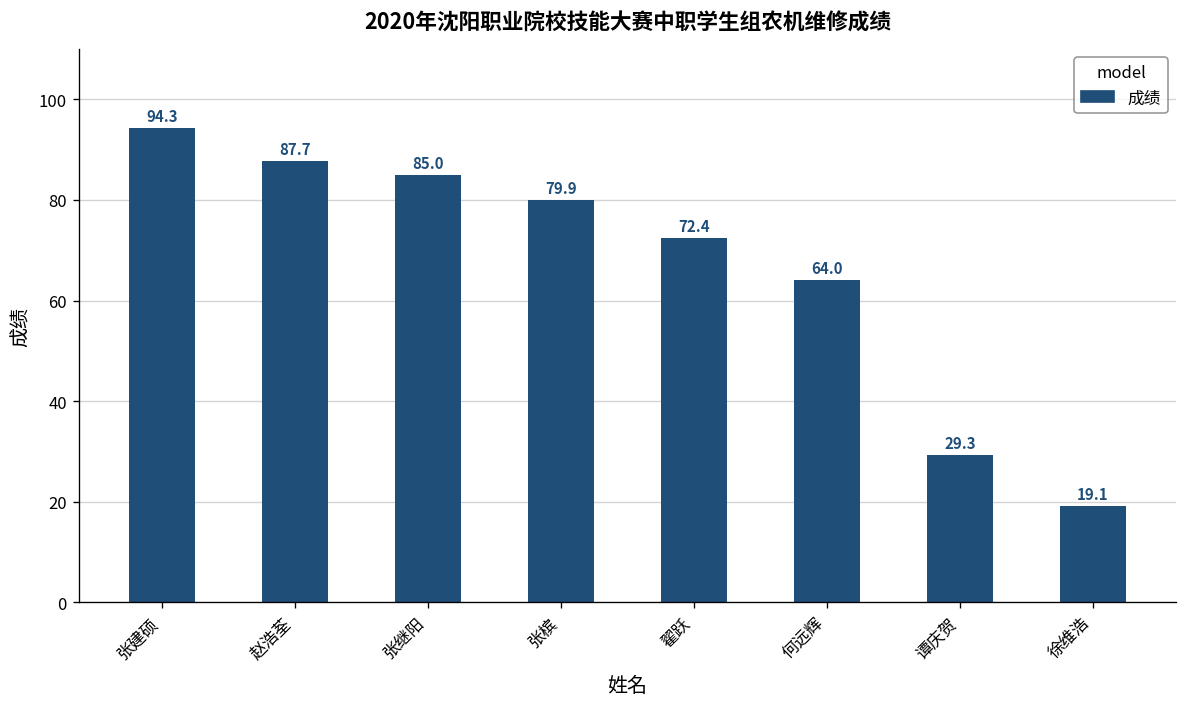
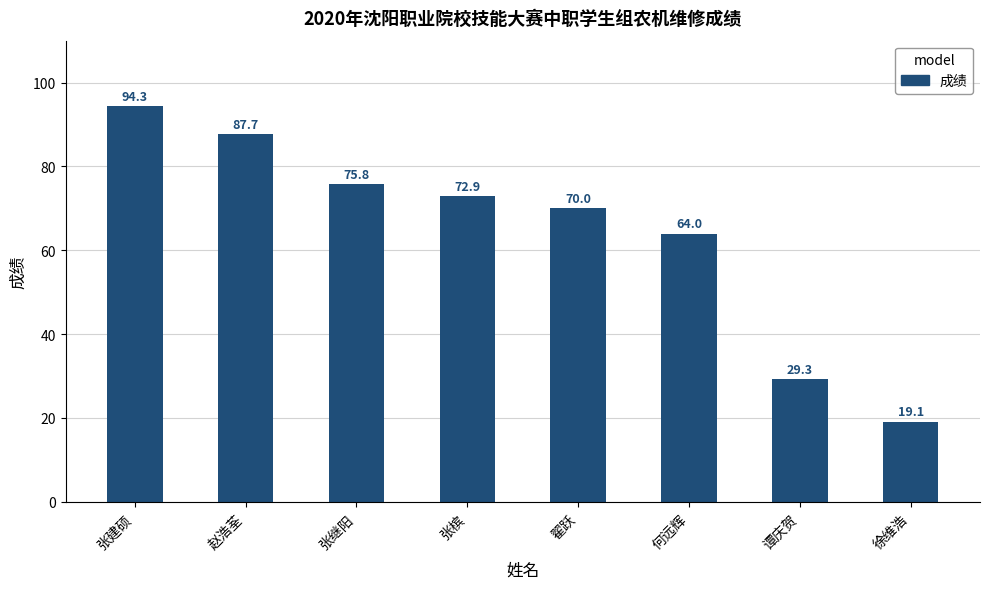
  {
    "张建硕": 94.3,
    "赵浩荃": 87.7,
-   "张继阳": 85.0,
-   "张槟": 79.9,
-   "翟跃": 72.4,
+   "张继阳": 75.8,
+   "张槟": 72.9,
+   "翟跃": 70.0,
    "何远辉": 64.0,
    "谭庆贺": 29.3,
    "徐维浩": 19.1
  }
